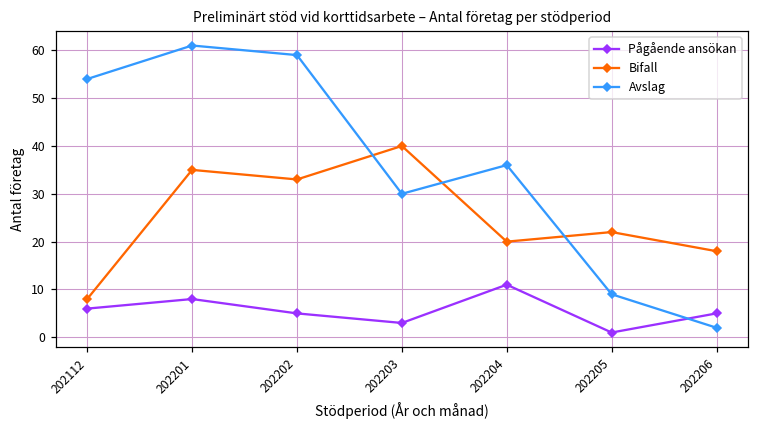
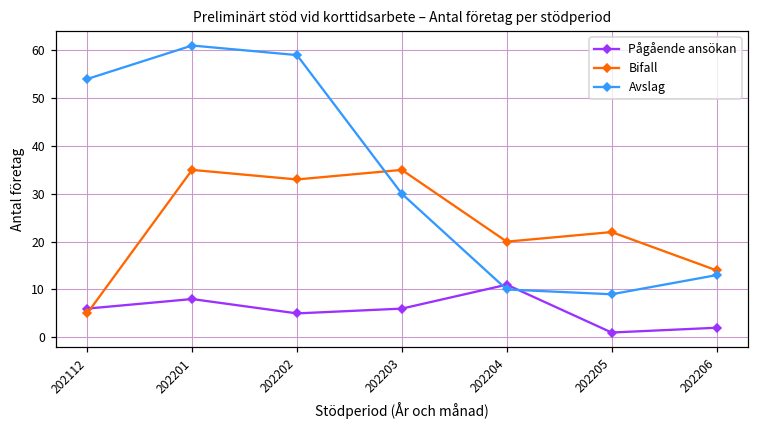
  {
    "Pågående ansökan": {
      "202112": 6,
      "202201": 8,
      "202202": 5,
-     "202203": 3,
+     "202203": 6,
      "202204": 11,
      "202205": 1,
-     "202206": 5
+     "202206": 2
    },
    "Bifall": {
-     "202112": 8,
+     "202112": 5,
      "202201": 35,
      "202202": 33,
-     "202203": 40,
+     "202203": 35,
      "202204": 20,
      "202205": 22,
-     "202206": 18
+     "202206": 14
    },
    "Avslag": {
      "202112": 54,
      "202201": 61,
      "202202": 59,
      "202203": 30,
-     "202204": 36,
+     "202204": 10,
      "202205": 9,
-     "202206": 2
+     "202206": 13
    }
  }
